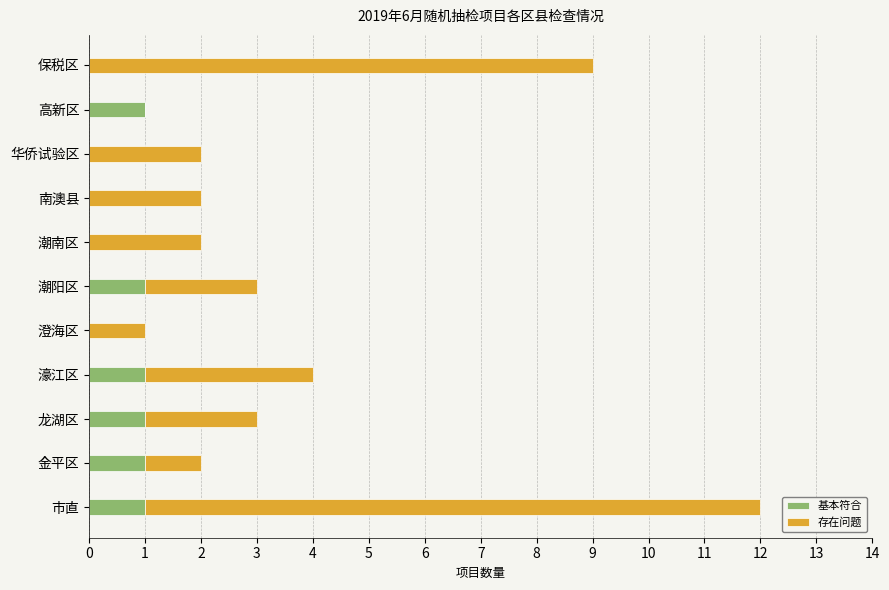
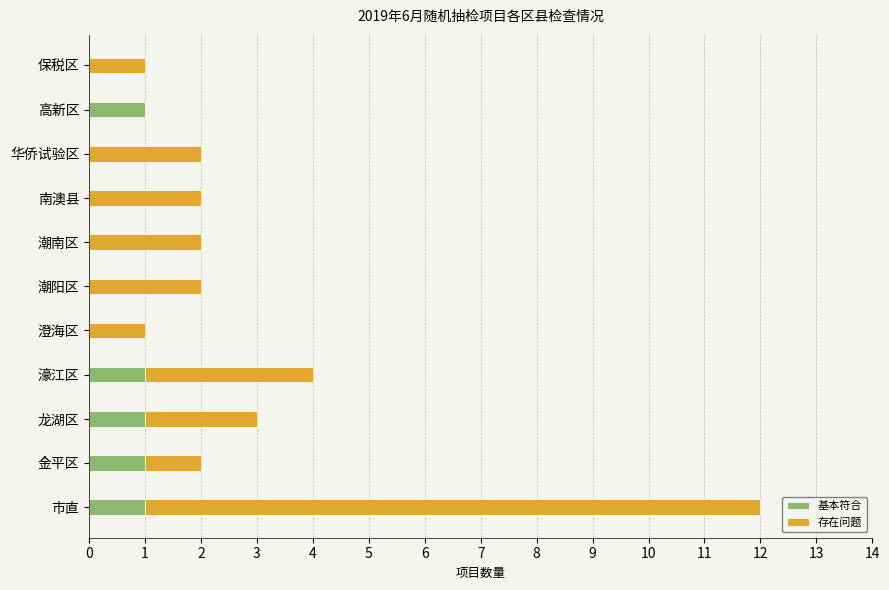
  {
    "基本符合": {
      "保税区": 0,
      "高新区": 1,
      "华侨试验区": 0,
      "南澳县": 0,
      "潮南区": 0,
-     "潮阳区": 1,
+     "潮阳区": 0,
      "澄海区": 0,
      "濠江区": 1,
      "龙湖区": 1,
      "金平区": 1,
      "市直": 1
    },
    "存在问题": {
-     "保税区": 9,
+     "保税区": 1,
      "高新区": 0,
      "华侨试验区": 2,
      "南澳县": 2,
      "潮南区": 2,
      "潮阳区": 2,
      "澄海区": 1,
      "濠江区": 3,
      "龙湖区": 2,
      "金平区": 1,
      "市直": 11
    }
  }
